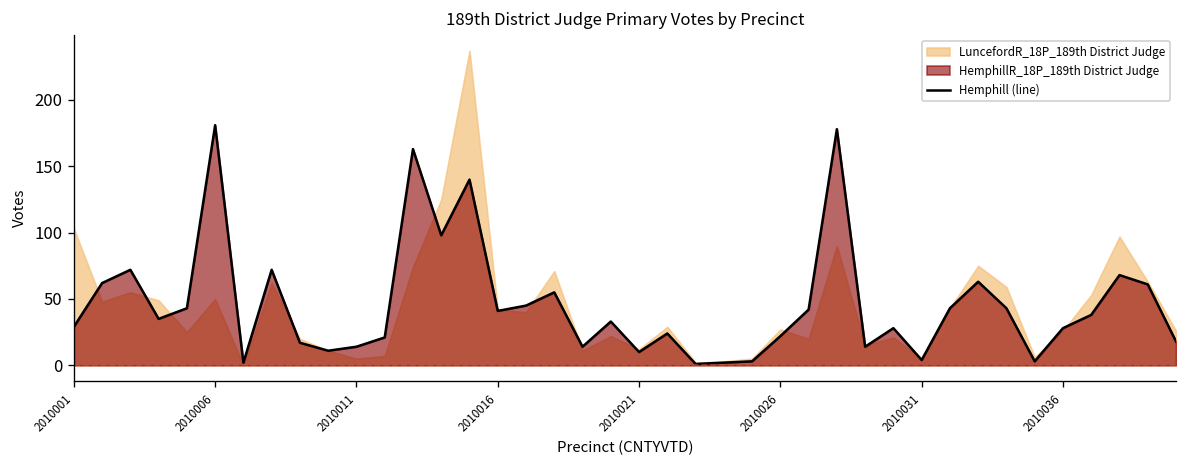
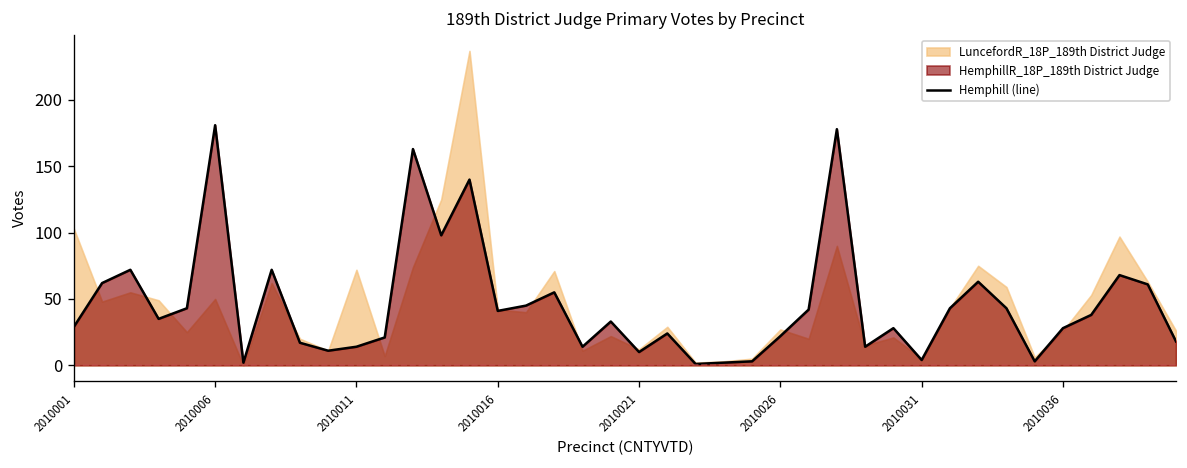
  {
    "LuncefordR_18P_189th District Judge": {
      "2010001": 103,
      "2010006": 50,
-     "2010011": 5,
+     "2010011": 72,
      "2010026": 27
    },
    "HemphillR_18P_189th District Judge": {
      "2010001": 29,
      "2010006": 181,
      "2010011": 14,
      "2010026": 22
    }
  }
